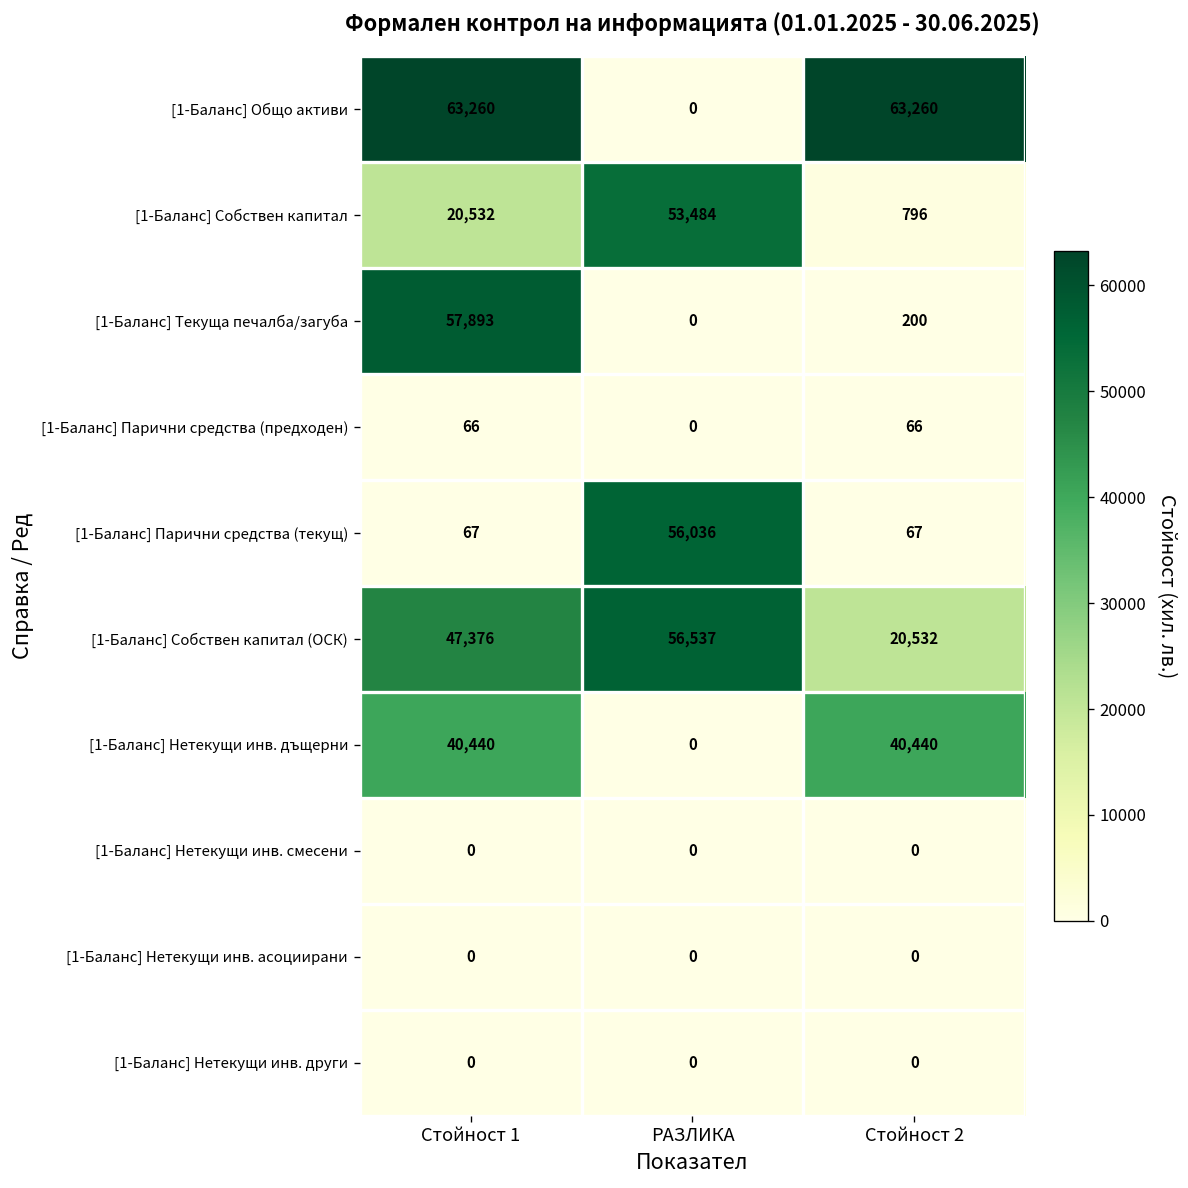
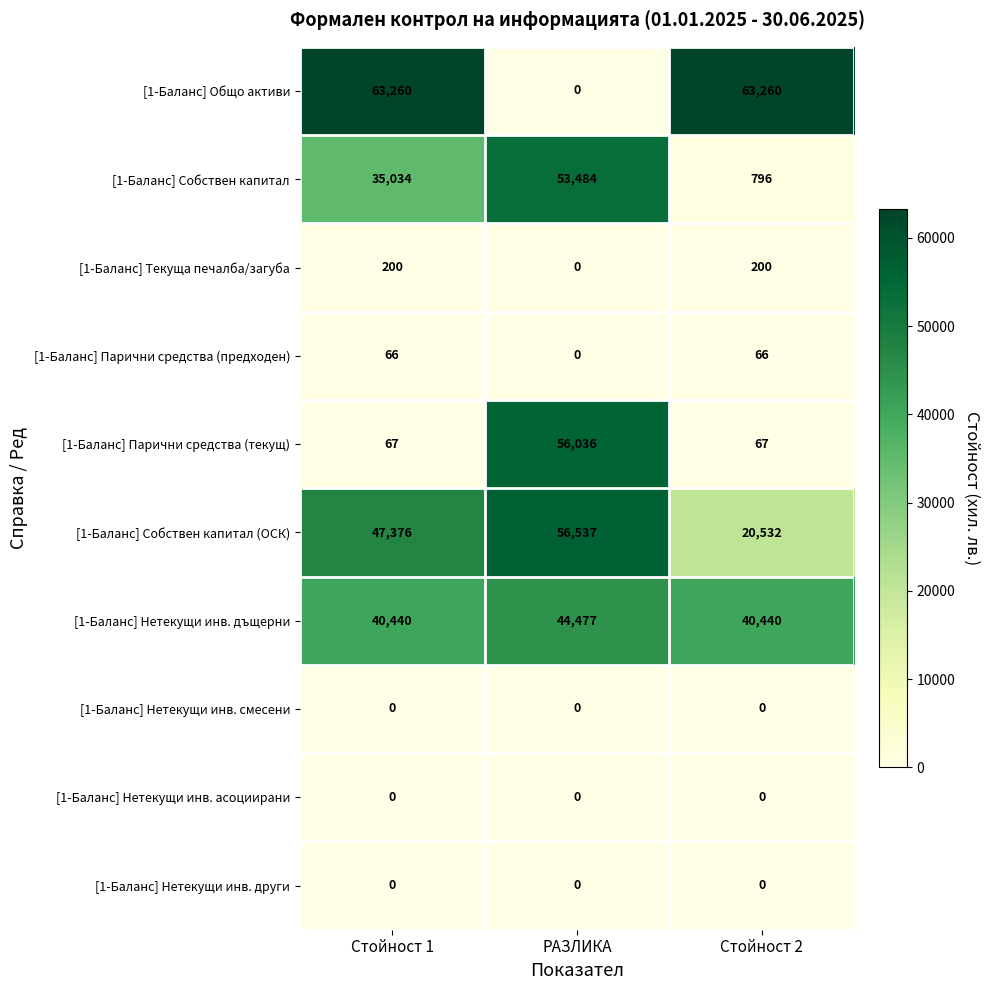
  {
    "[1-Баланс] Общо активи": {
      "Стойност 1": "63,260",
      "РАЗЛИКА": "0",
      "Стойност 2": "63,260"
    },
    "[1-Баланс] Собствен капитал": {
-     "Стойност 1": "20,532",
+     "Стойност 1": "35,034",
      "РАЗЛИКА": "53,484",
      "Стойност 2": "796"
    },
    "[1-Баланс] Текуща печалба/загуба": {
-     "Стойност 1": "57,893",
+     "Стойност 1": "200",
      "РАЗЛИКА": "0",
      "Стойност 2": "200"
    },
    "[1-Баланс] Парични средства (предходен)": {
      "Стойност 1": "66",
      "РАЗЛИКА": "0",
      "Стойност 2": "66"
    },
    "[1-Баланс] Парични средства (текущ)": {
      "Стойност 1": "67",
      "РАЗЛИКА": "56,036",
      "Стойност 2": "67"
    },
    "[1-Баланс] Собствен капитал (ОСК)": {
      "Стойност 1": "47,376",
      "РАЗЛИКА": "56,537",
      "Стойност 2": "20,532"
    },
    "[1-Баланс] Нетекущи инв. дъщерни": {
      "Стойност 1": "40,440",
-     "РАЗЛИКА": "0",
+     "РАЗЛИКА": "44,477",
      "Стойност 2": "40,440"
    },
    "[1-Баланс] Нетекущи инв. смесени": {
      "Стойност 1": "0",
      "РАЗЛИКА": "0",
      "Стойност 2": "0"
    },
    "[1-Баланс] Нетекущи инв. асоциирани": {
      "Стойност 1": "0",
      "РАЗЛИКА": "0",
      "Стойност 2": "0"
    },
    "[1-Баланс] Нетекущи инв. други": {
      "Стойност 1": "0",
      "РАЗЛИКА": "0",
      "Стойност 2": "0"
    }
  }
